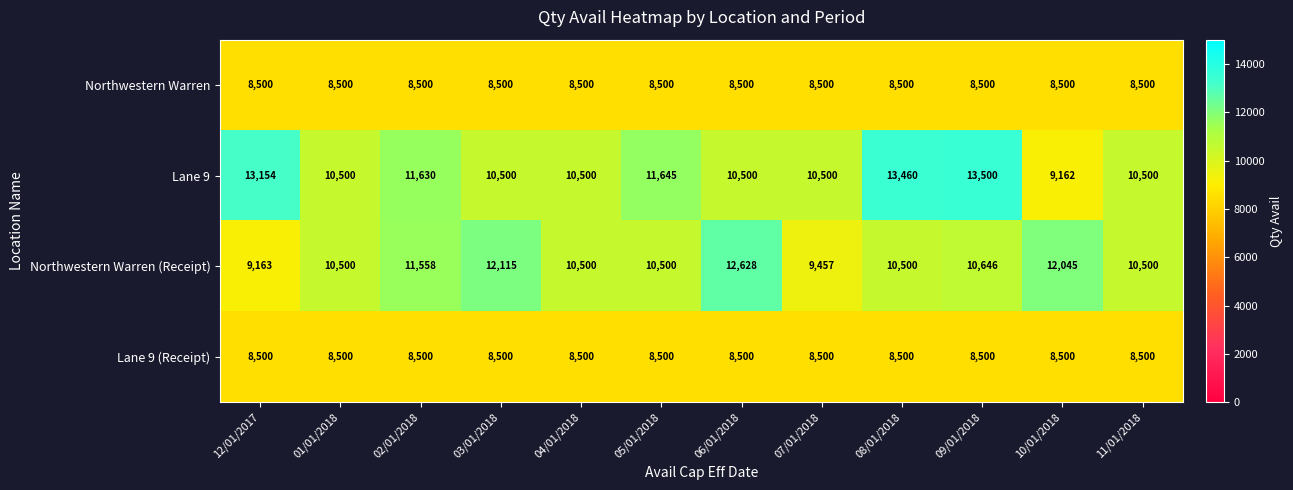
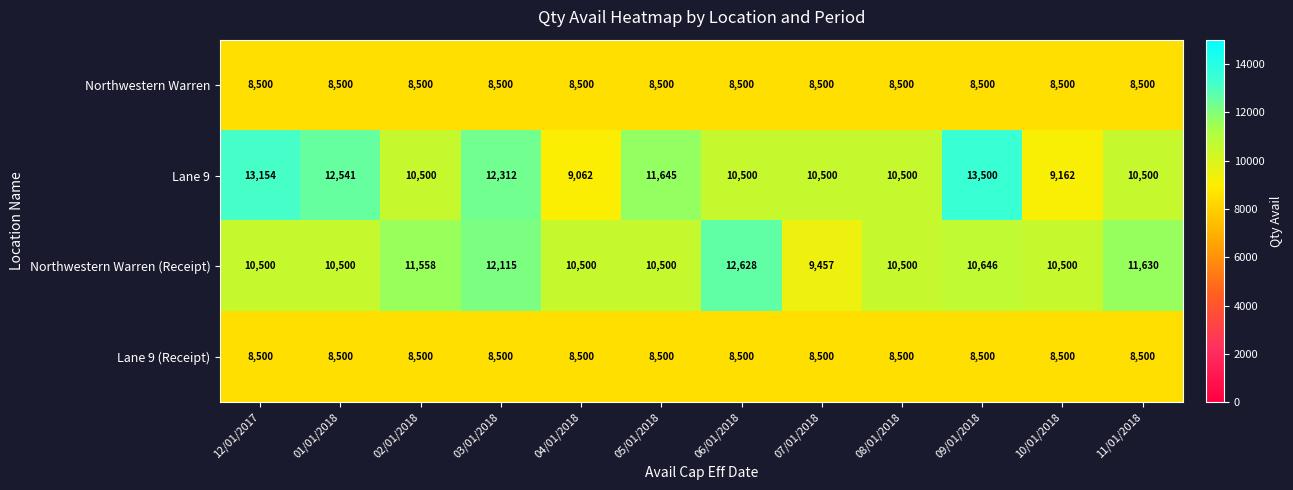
  {
    "Northwestern Warren": {
      "12/01/2017": "8,500",
      "01/01/2018": "8,500",
      "02/01/2018": "8,500",
      "03/01/2018": "8,500",
      "04/01/2018": "8,500",
      "05/01/2018": "8,500",
      "06/01/2018": "8,500",
      "07/01/2018": "8,500",
      "08/01/2018": "8,500",
      "09/01/2018": "8,500",
      "10/01/2018": "8,500",
      "11/01/2018": "8,500"
    },
    "Lane 9": {
      "12/01/2017": "13,154",
-     "01/01/2018": "10,500",
-     "02/01/2018": "11,630",
-     "03/01/2018": "10,500",
-     "04/01/2018": "10,500",
+     "01/01/2018": "12,541",
+     "02/01/2018": "10,500",
+     "03/01/2018": "12,312",
+     "04/01/2018": "9,062",
      "05/01/2018": "11,645",
      "06/01/2018": "10,500",
      "07/01/2018": "10,500",
-     "08/01/2018": "13,460",
+     "08/01/2018": "10,500",
      "09/01/2018": "13,500",
      "10/01/2018": "9,162",
      "11/01/2018": "10,500"
    },
    "Northwestern Warren (Receipt)": {
-     "12/01/2017": "9,163",
+     "12/01/2017": "10,500",
      "01/01/2018": "10,500",
      "02/01/2018": "11,558",
      "03/01/2018": "12,115",
      "04/01/2018": "10,500",
      "05/01/2018": "10,500",
      "06/01/2018": "12,628",
      "07/01/2018": "9,457",
      "08/01/2018": "10,500",
      "09/01/2018": "10,646",
-     "10/01/2018": "12,045",
-     "11/01/2018": "10,500"
+     "10/01/2018": "10,500",
+     "11/01/2018": "11,630"
    },
    "Lane 9 (Receipt)": {
      "12/01/2017": "8,500",
      "01/01/2018": "8,500",
      "02/01/2018": "8,500",
      "03/01/2018": "8,500",
      "04/01/2018": "8,500",
      "05/01/2018": "8,500",
      "06/01/2018": "8,500",
      "07/01/2018": "8,500",
      "08/01/2018": "8,500",
      "09/01/2018": "8,500",
      "10/01/2018": "8,500",
      "11/01/2018": "8,500"
    }
  }
